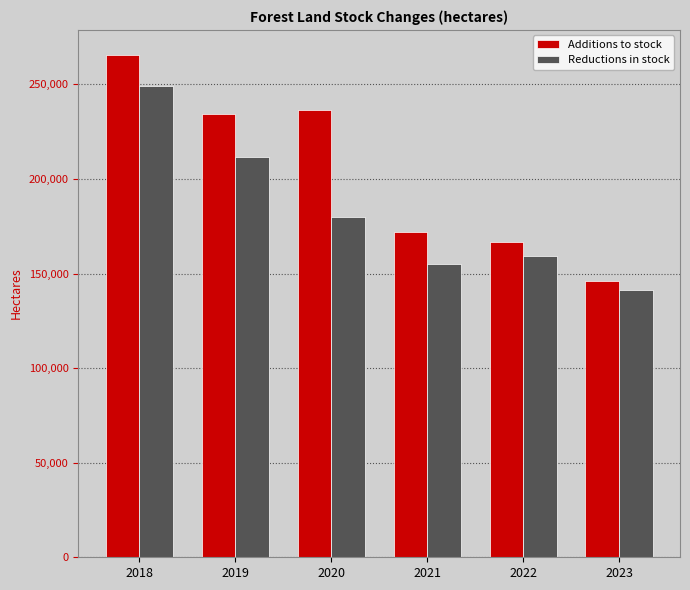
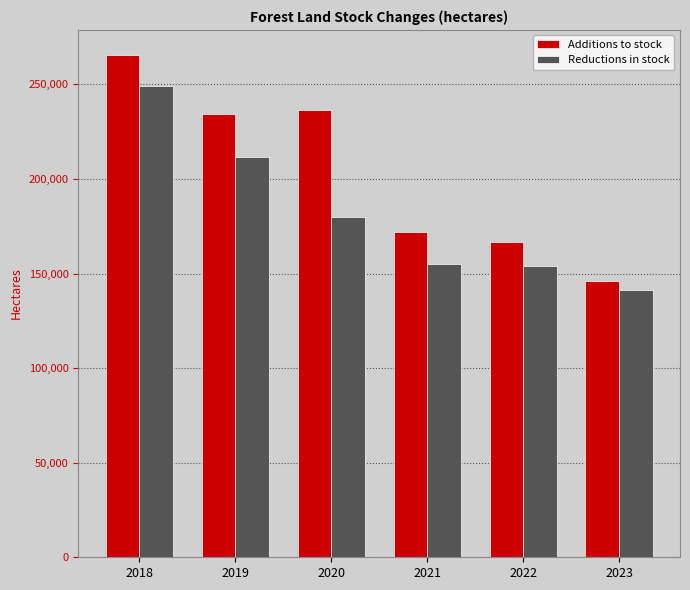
  {
    "Additions to stock": {
      "2018": "265,000",
      "2019": "234,000",
      "2020": "237,000",
      "2021": "172,000",
      "2022": "167,000",
      "2023": "146,000"
    },
    "Reductions in stock": {
      "2018": "249,000",
      "2019": "212,000",
      "2020": "180,000",
      "2021": "155,000",
-     "2022": "159,000",
+     "2022": "154,000",
      "2023": "141,000"
    }
  }
